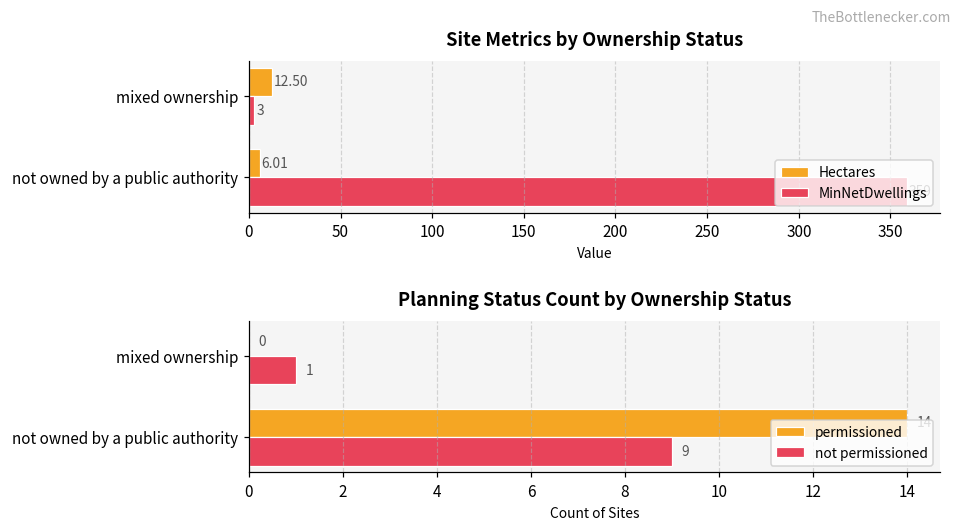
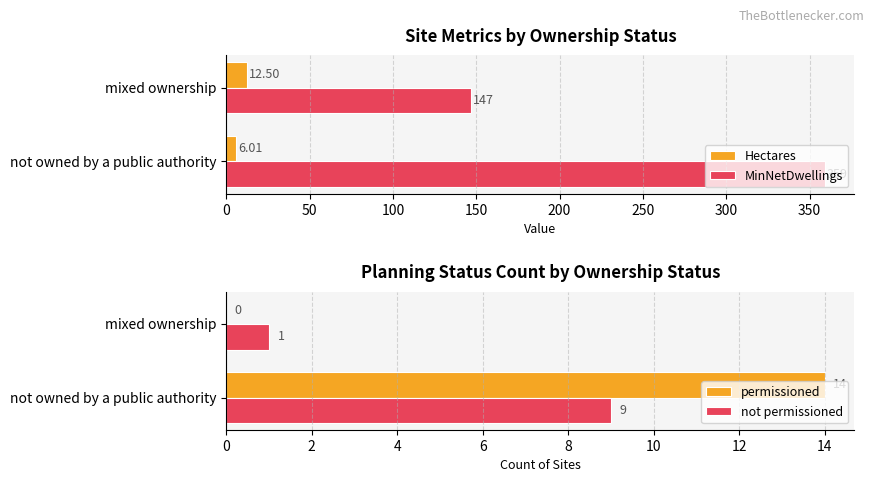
  {
    "Site Metrics by Ownership Status": {
      "Hectares": {
        "mixed ownership": 12.50,
        "not owned by a public authority": 6.01
      },
      "MinNetDwellings": {
-       "mixed ownership": 3
+       "mixed ownership": 147
      }
    },
    "Planning Status Count by Ownership Status": {
      "permissioned": {
        "mixed ownership": 0
      },
      "not permissioned": {
        "mixed ownership": 1,
        "not owned by a public authority": 9
      }
    }
  }
